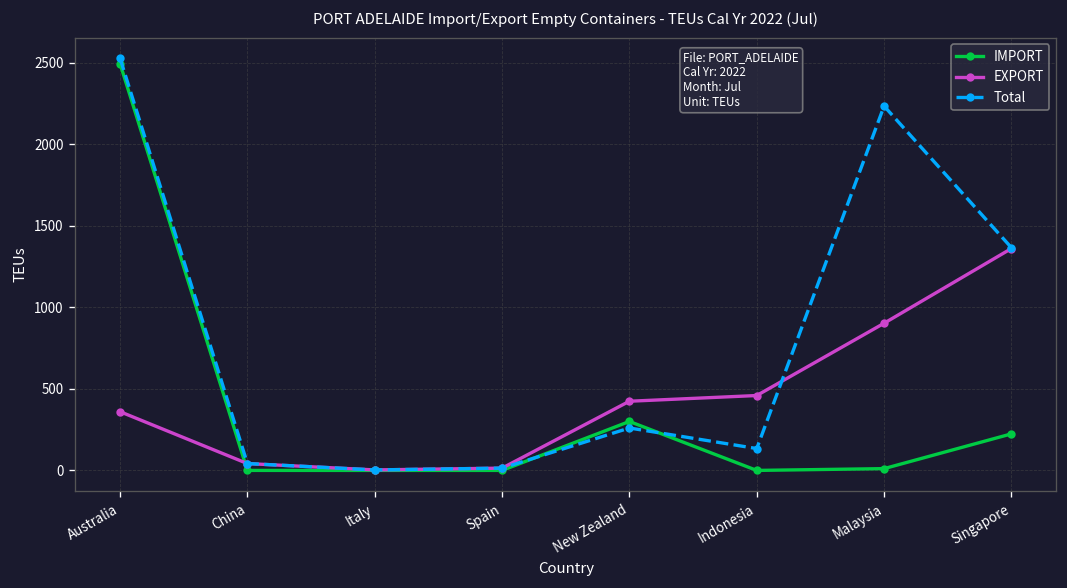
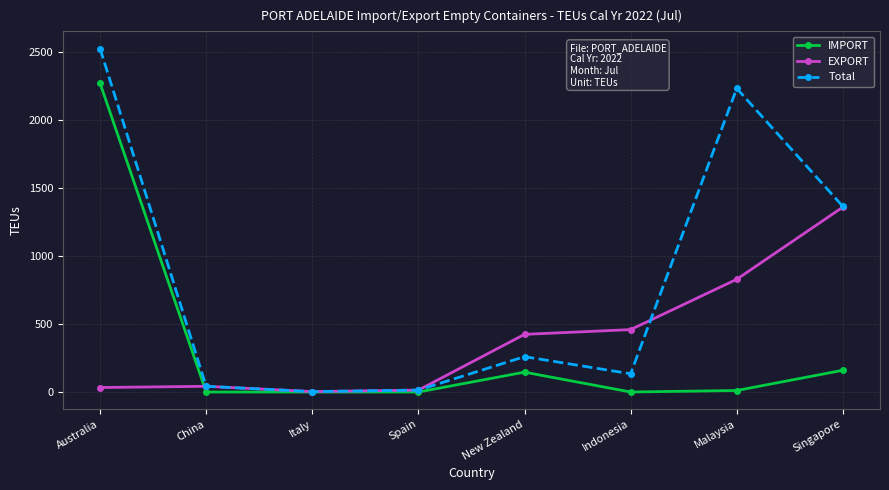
  {
    "IMPORT": {
-     "Australia": 2490,
+     "Australia": 2270,
      "China": 0,
-     "New Zealand": 300,
+     "New Zealand": 150,
      "Indonesia": 0,
      "Malaysia": 10,
-     "Singapore": 220
+     "Singapore": 160
    },
    "EXPORT": {
-     "Australia": 360,
+     "Australia": 30,
      "New Zealand": 420,
      "Indonesia": 460,
-     "Malaysia": 900
+     "Malaysia": 830
    },
    "Total": {
      "Australia": 2530,
      "New Zealand": 260,
      "Indonesia": 130,
      "Malaysia": 2230
    }
  }
